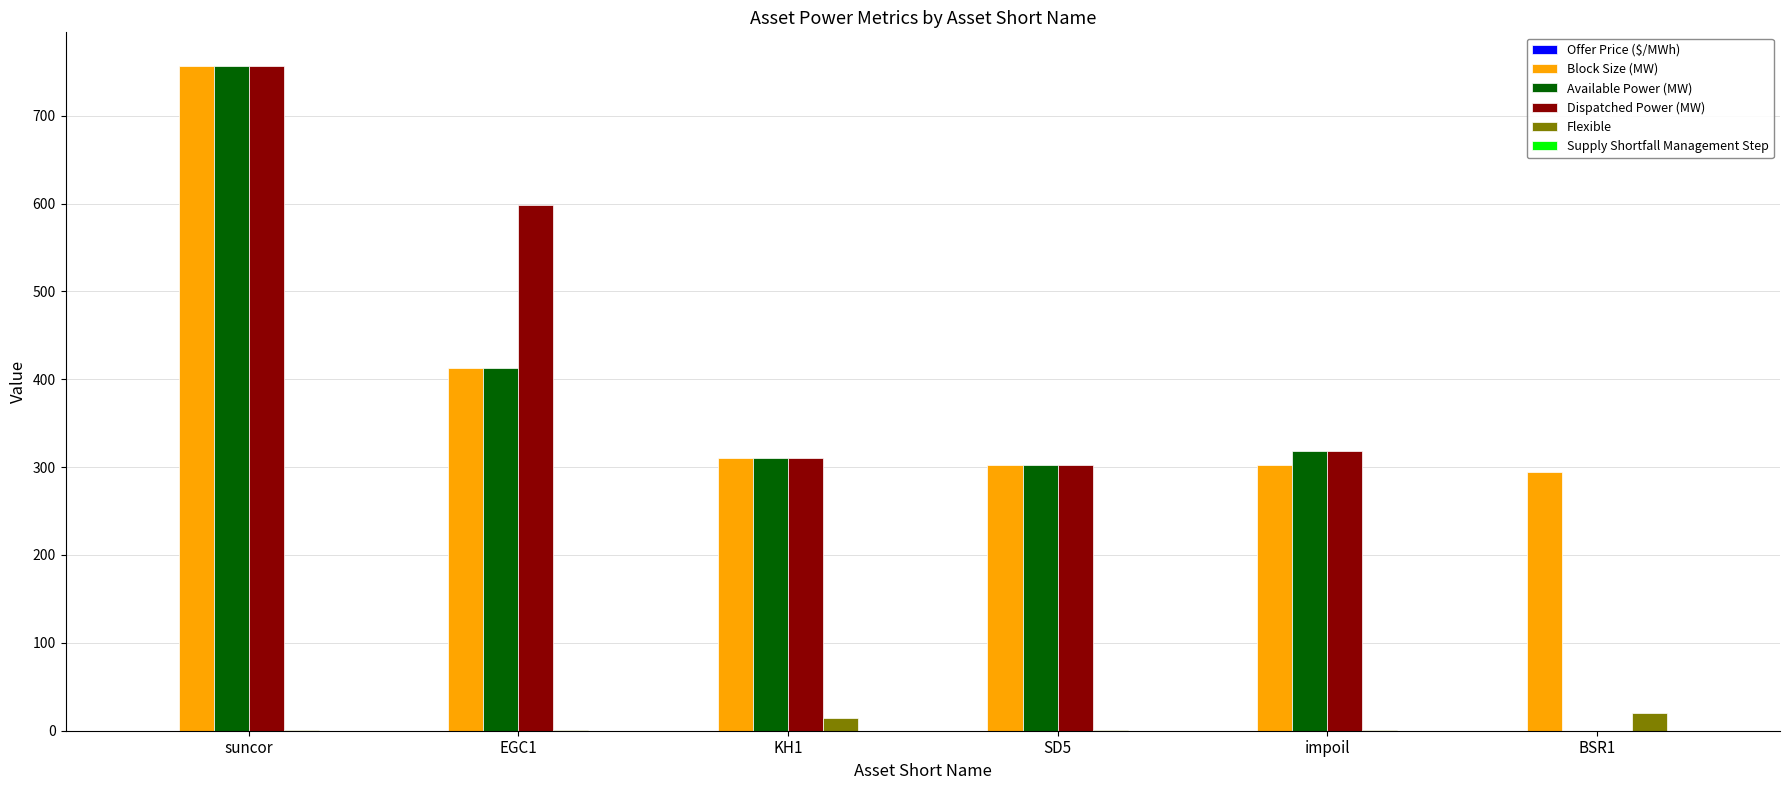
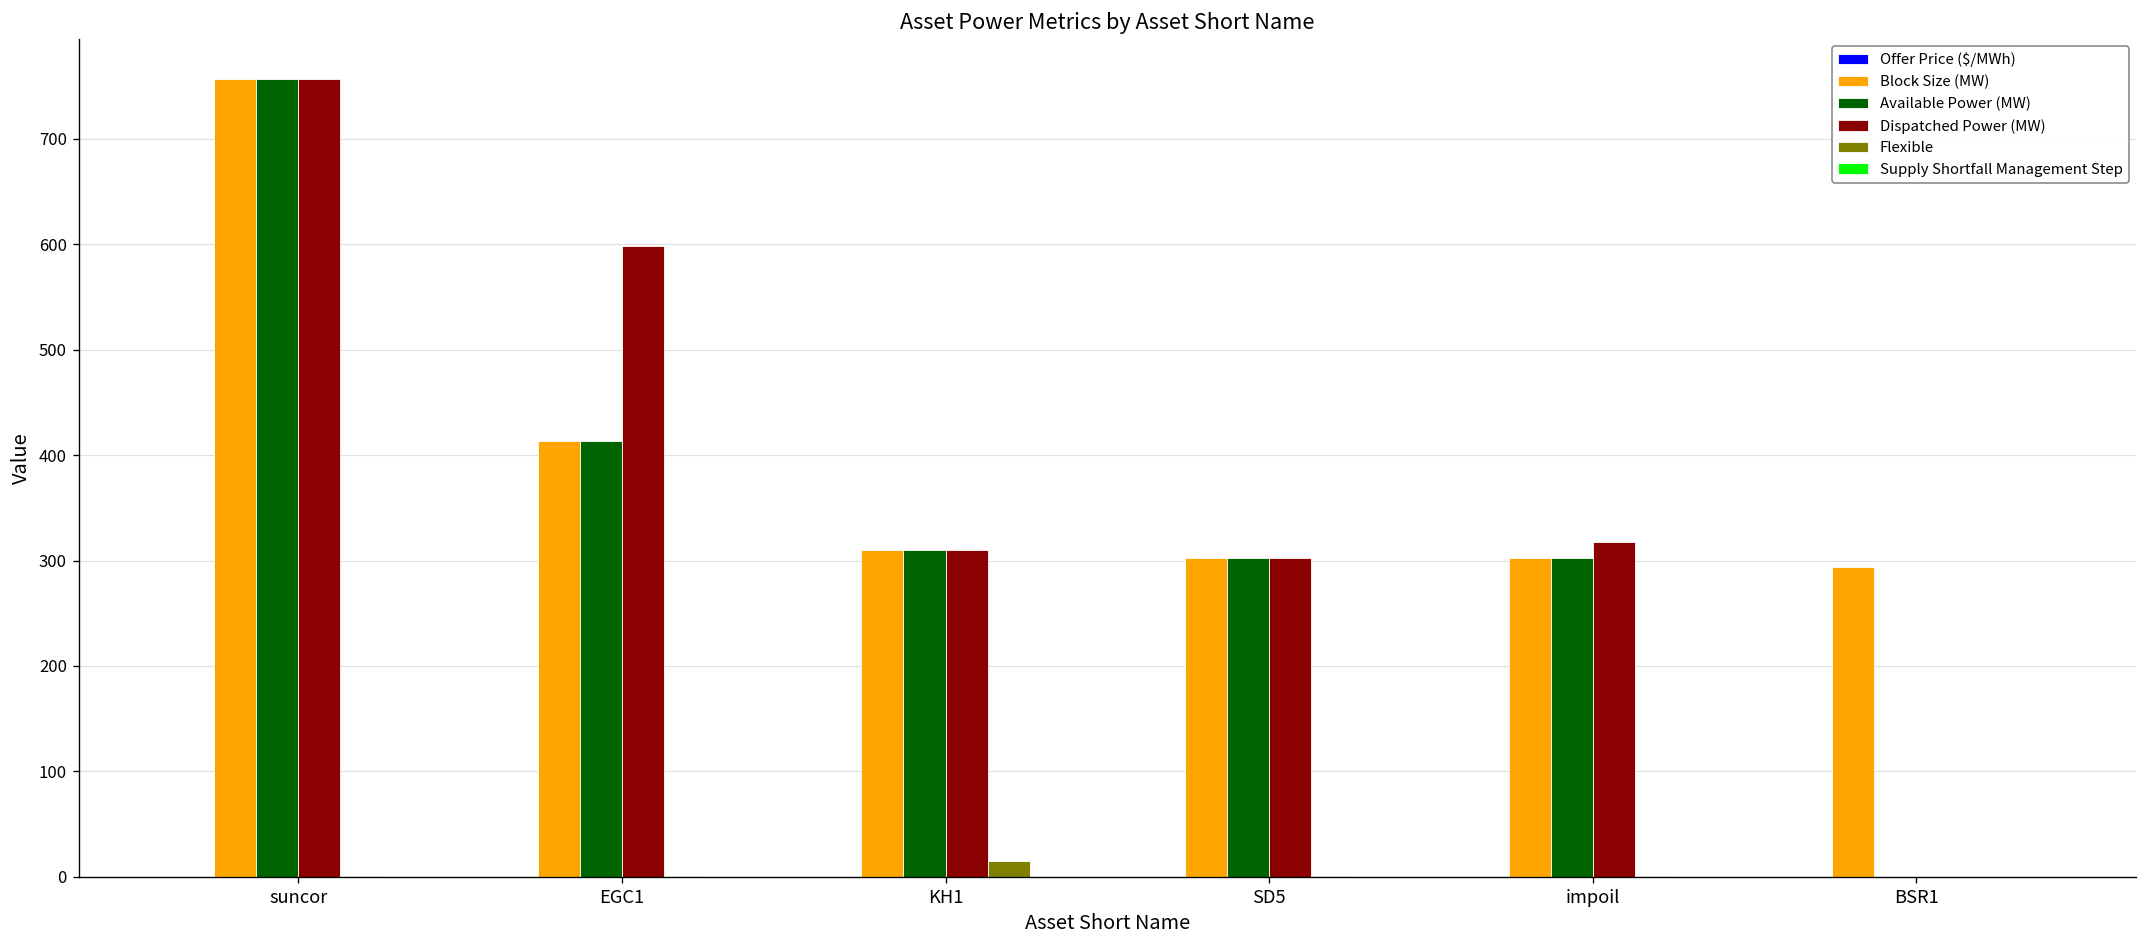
  {
    "Offer Price ($/MWh)": {
      "suncor": 0,
      "EGC1": 0,
      "KH1": 0,
      "SD5": 0,
      "impoil": 0,
      "BSR1": 0
    },
    "Block Size (MW)": {
      "suncor": 760,
      "EGC1": 410,
      "KH1": 310,
      "SD5": 300,
      "impoil": 300,
      "BSR1": 290
    },
    "Available Power (MW)": {
      "suncor": 760,
      "EGC1": 410,
      "KH1": 310,
      "SD5": 300,
-     "impoil": 320,
+     "impoil": 300,
      "BSR1": 0
    },
    "Dispatched Power (MW)": {
      "suncor": 760,
      "EGC1": 600,
      "KH1": 310,
      "SD5": 300,
      "impoil": 320,
      "BSR1": 0
    },
    "Flexible": {
      "KH1": 20,
-     "BSR1": 20
+     "BSR1": 0
    },
    "Supply Shortfall Management Step": {
      "suncor": 0,
      "EGC1": 0,
      "KH1": 0,
      "SD5": 0,
      "impoil": 0,
      "BSR1": 0
    }
  }
